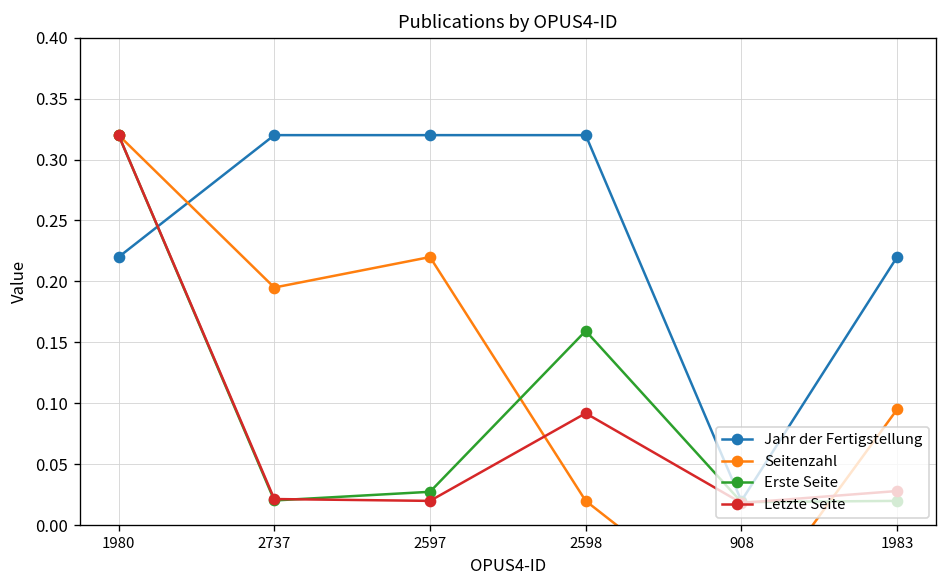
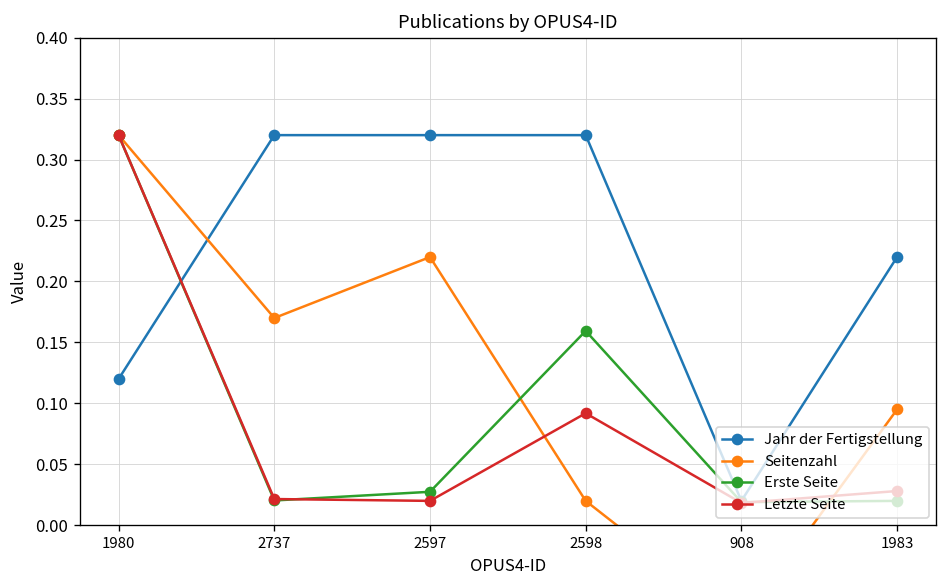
  {
    "Jahr der Fertigstellung": {
-     "1980": 0.220,
+     "1980": 0.120,
      "2737": 0.320,
      "2597": 0.320,
      "2598": 0.320,
      "1983": 0.220
    },
    "Seitenzahl": {
-     "2737": 0.195,
+     "2737": 0.170,
      "2597": 0.220,
      "2598": 0.020,
      "1983": 0.095
    },
    "Erste Seite": {
      "2597": 0.027,
      "2598": 0.159
    },
    "Letzte Seite": {
      "2597": 0.020,
      "2598": 0.092
    }
  }
